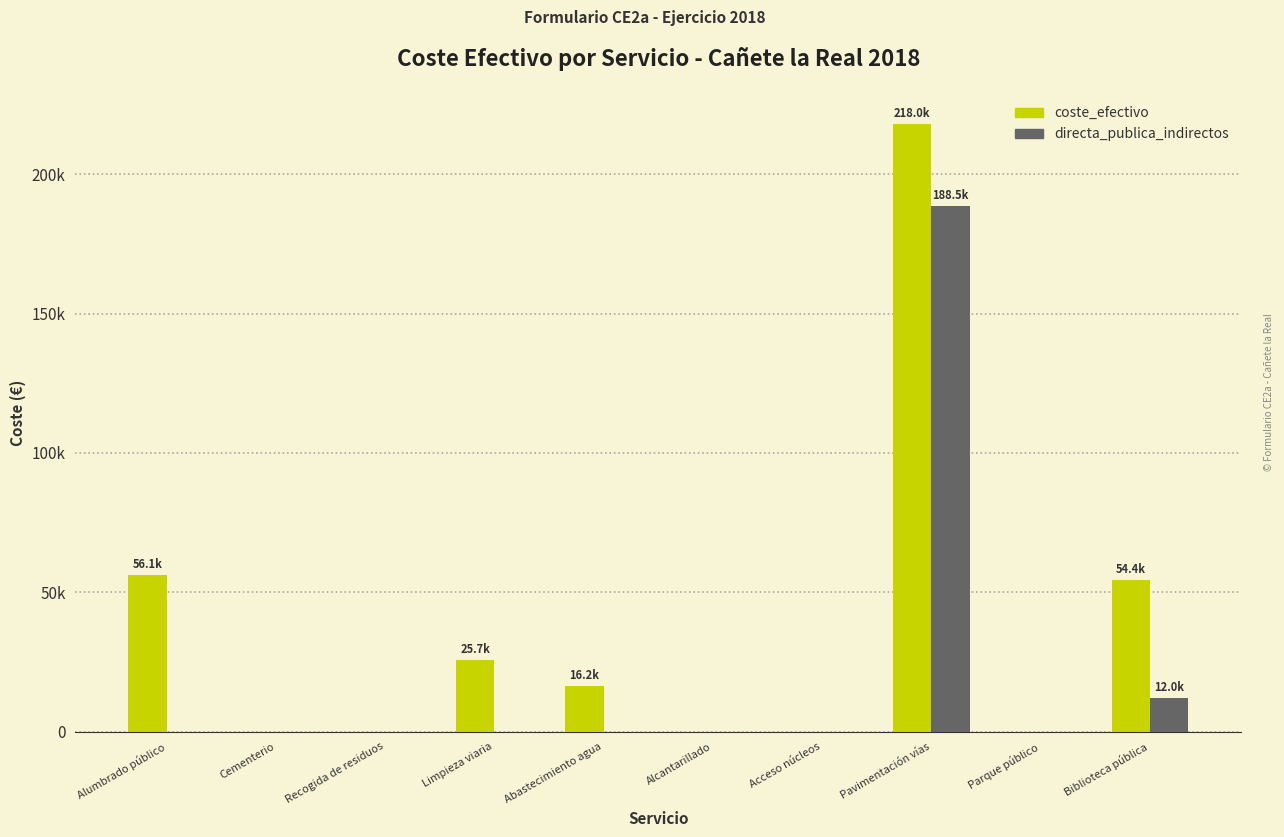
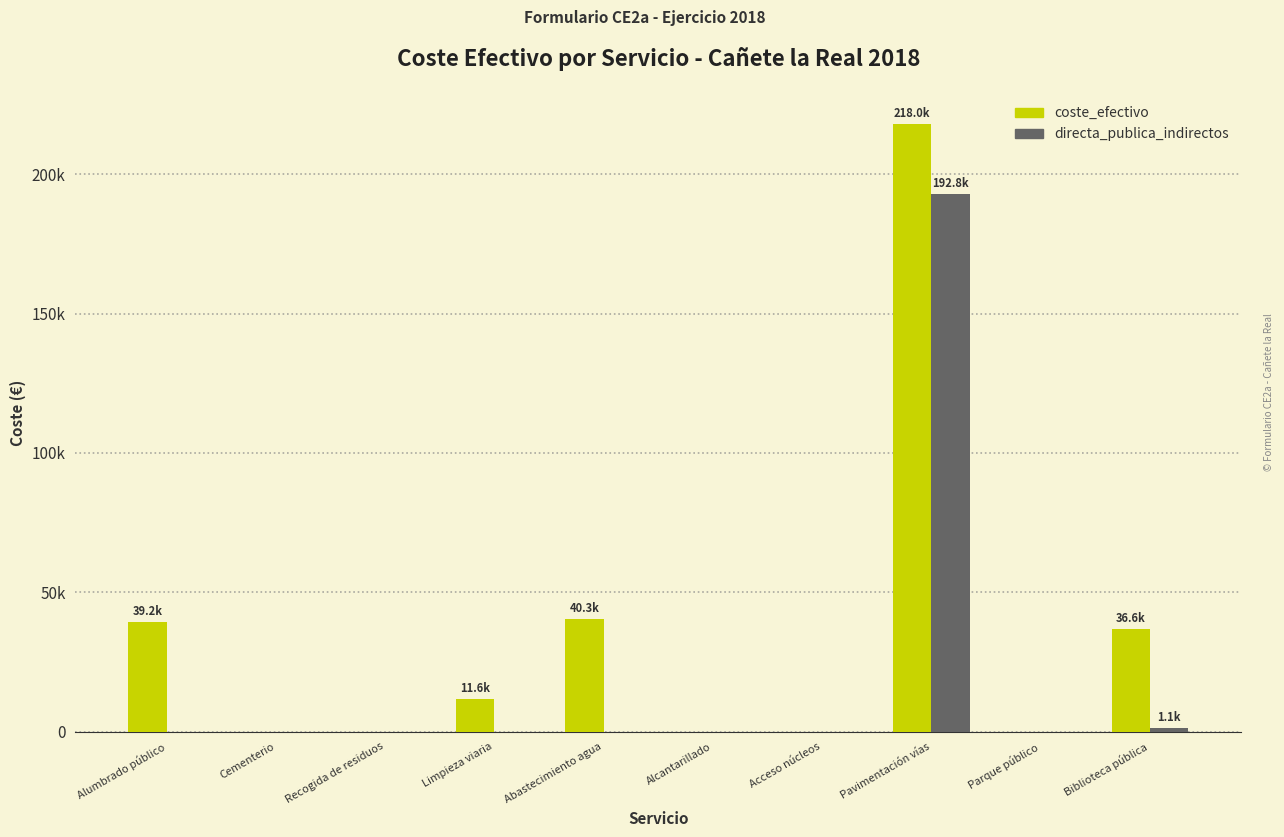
  {
    "coste_efectivo": {
-     "Alumbrado público": "56.1k",
-     "Limpieza viaria": "25.7k",
-     "Abastecimiento agua": "16.2k",
+     "Alumbrado público": "39.2k",
+     "Limpieza viaria": "11.6k",
+     "Abastecimiento agua": "40.3k",
      "Pavimentación vías": "218.0k",
-     "Biblioteca pública": "54.4k"
+     "Biblioteca pública": "36.6k"
    },
    "directa_publica_indirectos": {
-     "Pavimentación vías": "188.5k",
-     "Biblioteca pública": "12.0k"
+     "Pavimentación vías": "192.8k",
+     "Biblioteca pública": "1.1k"
    }
  }
